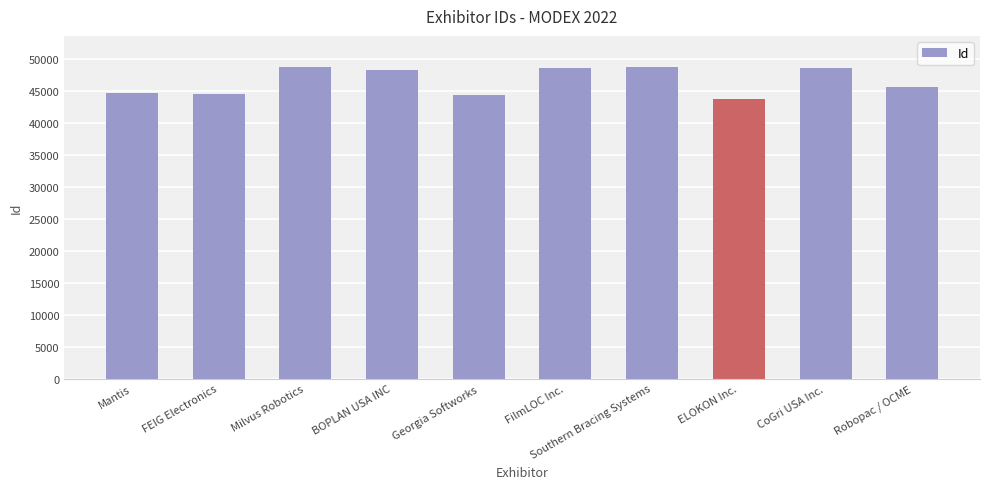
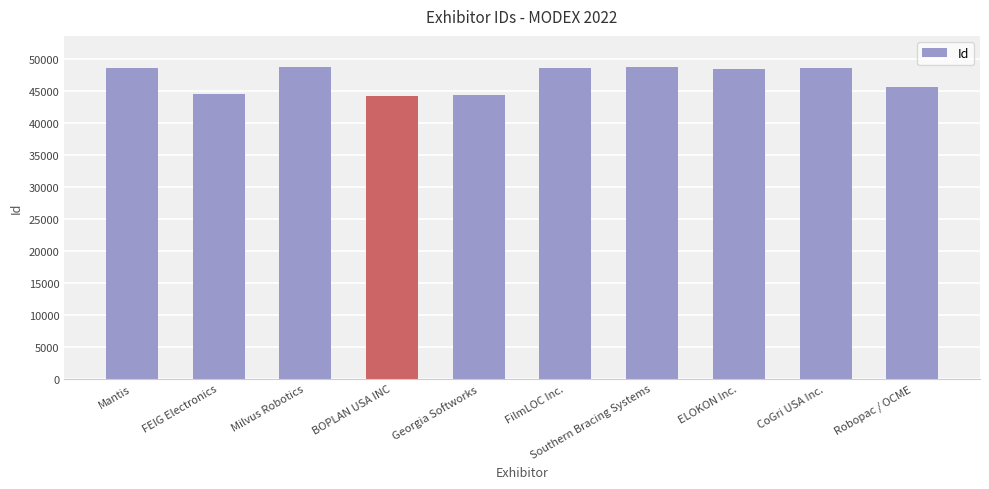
  {
-   "Mantis": 45000,
+   "Mantis": 49000,
    "FEIG Electronics": 45000,
    "Milvus Robotics": 49000,
-   "BOPLAN USA INC": 48000,
+   "BOPLAN USA INC": 44000,
    "Georgia Softworks": 44000,
    "FilmLOC Inc.": 49000,
    "Southern Bracing Systems": 49000,
-   "ELOKON Inc.": 44000,
+   "ELOKON Inc.": 48000,
    "CoGri USA Inc.": 49000,
    "Robopac / OCME": 46000
  }
